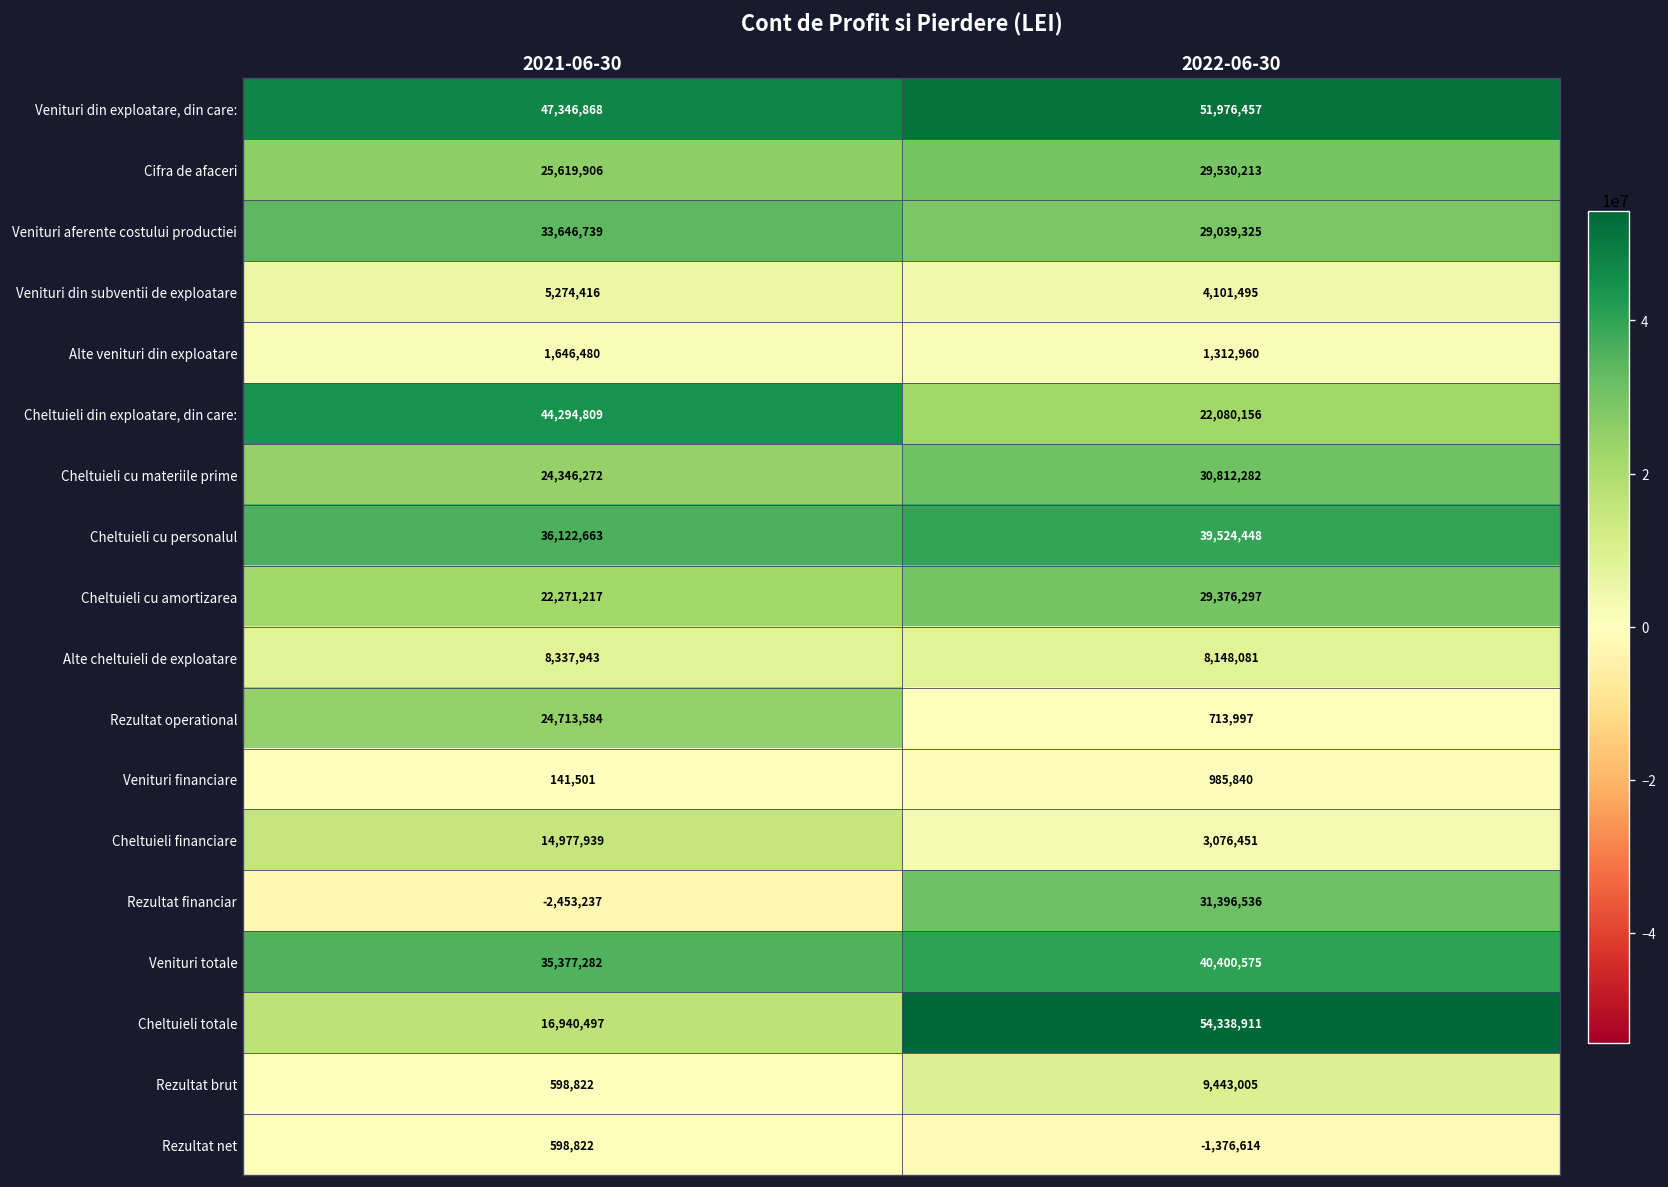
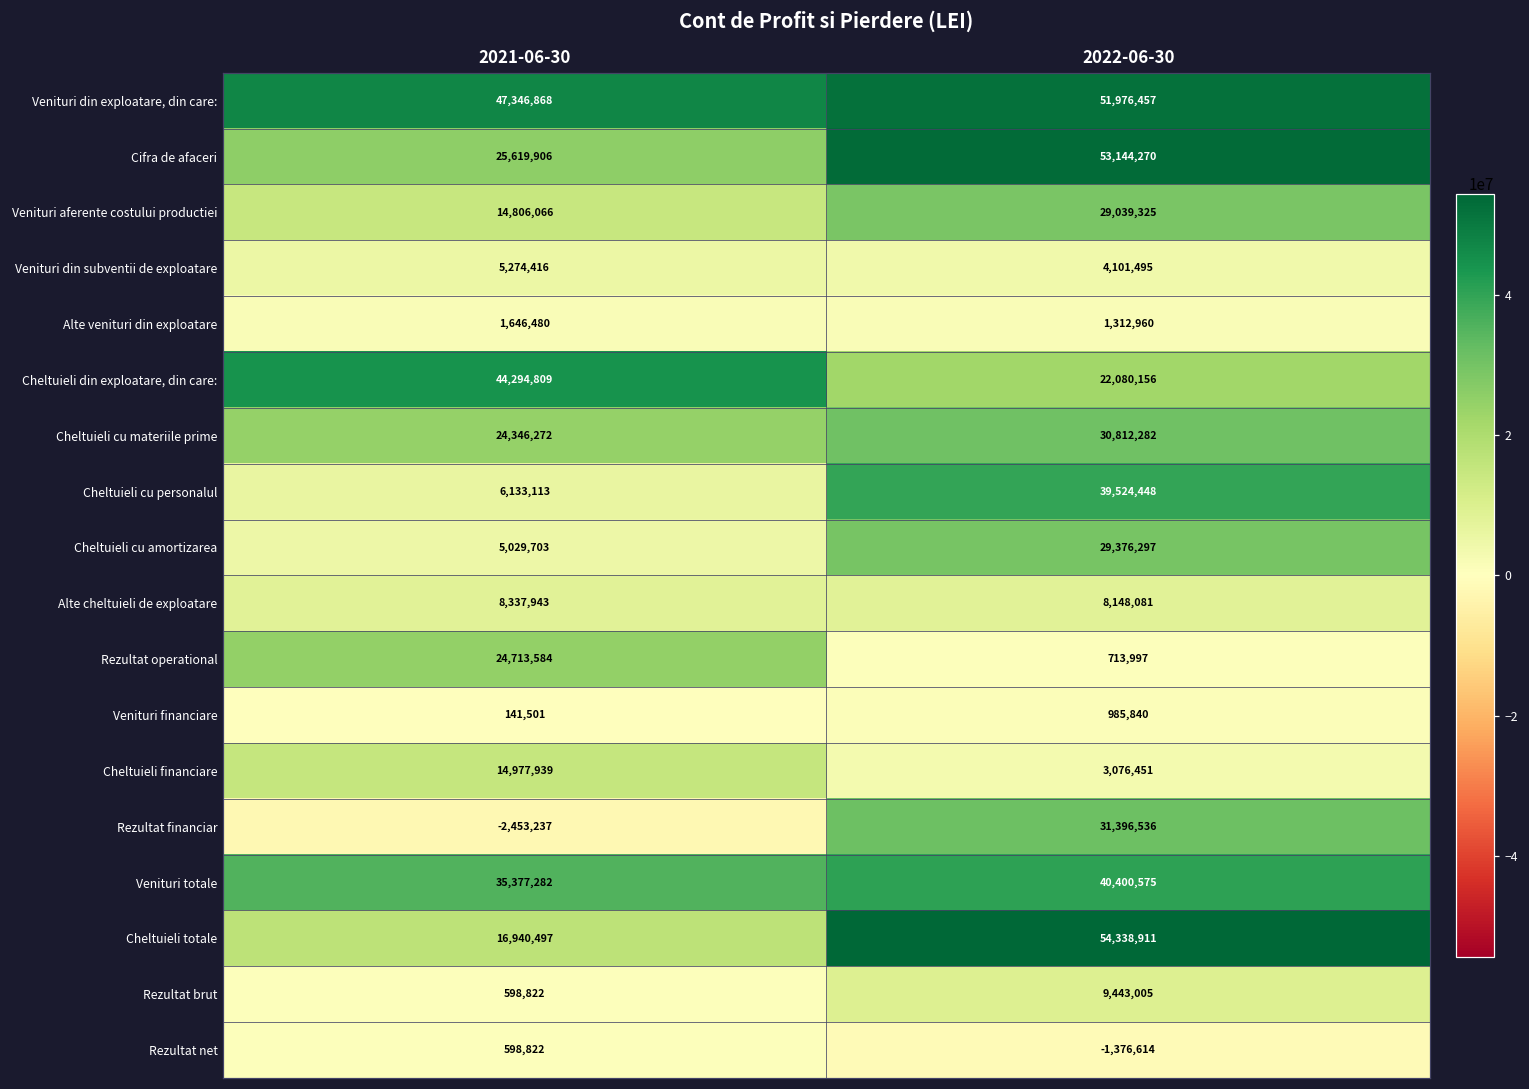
  {
    "Venituri din exploatare, din care:": {
      "2021-06-30": "47,346,868",
      "2022-06-30": "51,976,457"
    },
    "Cifra de afaceri": {
      "2021-06-30": "25,619,906",
-     "2022-06-30": "29,530,213"
+     "2022-06-30": "53,144,270"
    },
    "Venituri aferente costului productiei": {
-     "2021-06-30": "33,646,739",
+     "2021-06-30": "14,806,066",
      "2022-06-30": "29,039,325"
    },
    "Venituri din subventii de exploatare": {
      "2021-06-30": "5,274,416",
      "2022-06-30": "4,101,495"
    },
    "Alte venituri din exploatare": {
      "2021-06-30": "1,646,480",
      "2022-06-30": "1,312,960"
    },
    "Cheltuieli din exploatare, din care:": {
      "2021-06-30": "44,294,809",
      "2022-06-30": "22,080,156"
    },
    "Cheltuieli cu materiile prime": {
      "2021-06-30": "24,346,272",
      "2022-06-30": "30,812,282"
    },
    "Cheltuieli cu personalul": {
-     "2021-06-30": "36,122,663",
+     "2021-06-30": "6,133,113",
      "2022-06-30": "39,524,448"
    },
    "Cheltuieli cu amortizarea": {
-     "2021-06-30": "22,271,217",
+     "2021-06-30": "5,029,703",
      "2022-06-30": "29,376,297"
    },
    "Alte cheltuieli de exploatare": {
      "2021-06-30": "8,337,943",
      "2022-06-30": "8,148,081"
    },
    "Rezultat operational": {
      "2021-06-30": "24,713,584",
      "2022-06-30": "713,997"
    },
    "Venituri financiare": {
      "2021-06-30": "141,501",
      "2022-06-30": "985,840"
    },
    "Cheltuieli financiare": {
      "2021-06-30": "14,977,939",
      "2022-06-30": "3,076,451"
    },
    "Rezultat financiar": {
      "2021-06-30": "-2,453,237",
      "2022-06-30": "31,396,536"
    },
    "Venituri totale": {
      "2021-06-30": "35,377,282",
      "2022-06-30": "40,400,575"
    },
    "Cheltuieli totale": {
      "2021-06-30": "16,940,497",
      "2022-06-30": "54,338,911"
    },
    "Rezultat brut": {
      "2021-06-30": "598,822",
      "2022-06-30": "9,443,005"
    },
    "Rezultat net": {
      "2021-06-30": "598,822",
      "2022-06-30": "-1,376,614"
    }
  }
